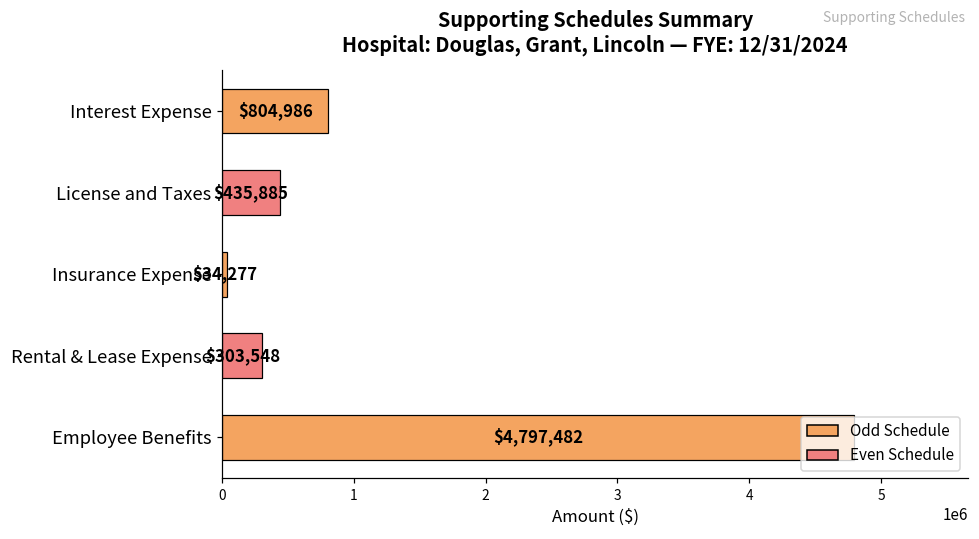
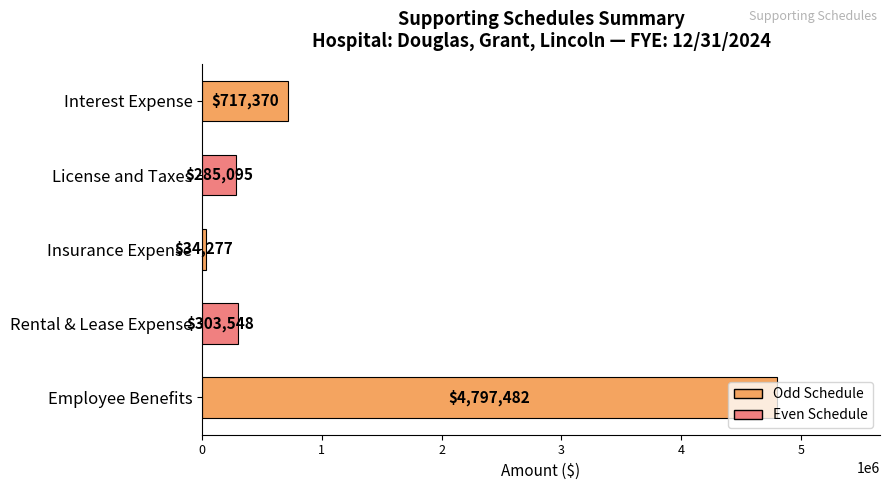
  {
-   "Interest Expense": "$804,986",
-   "License and Taxes": "$435,885",
+   "Interest Expense": "$717,370",
+   "License and Taxes": "$285,095",
    "Insurance Expense": "$34,277",
    "Rental & Lease Expense": "$303,548"
  }
